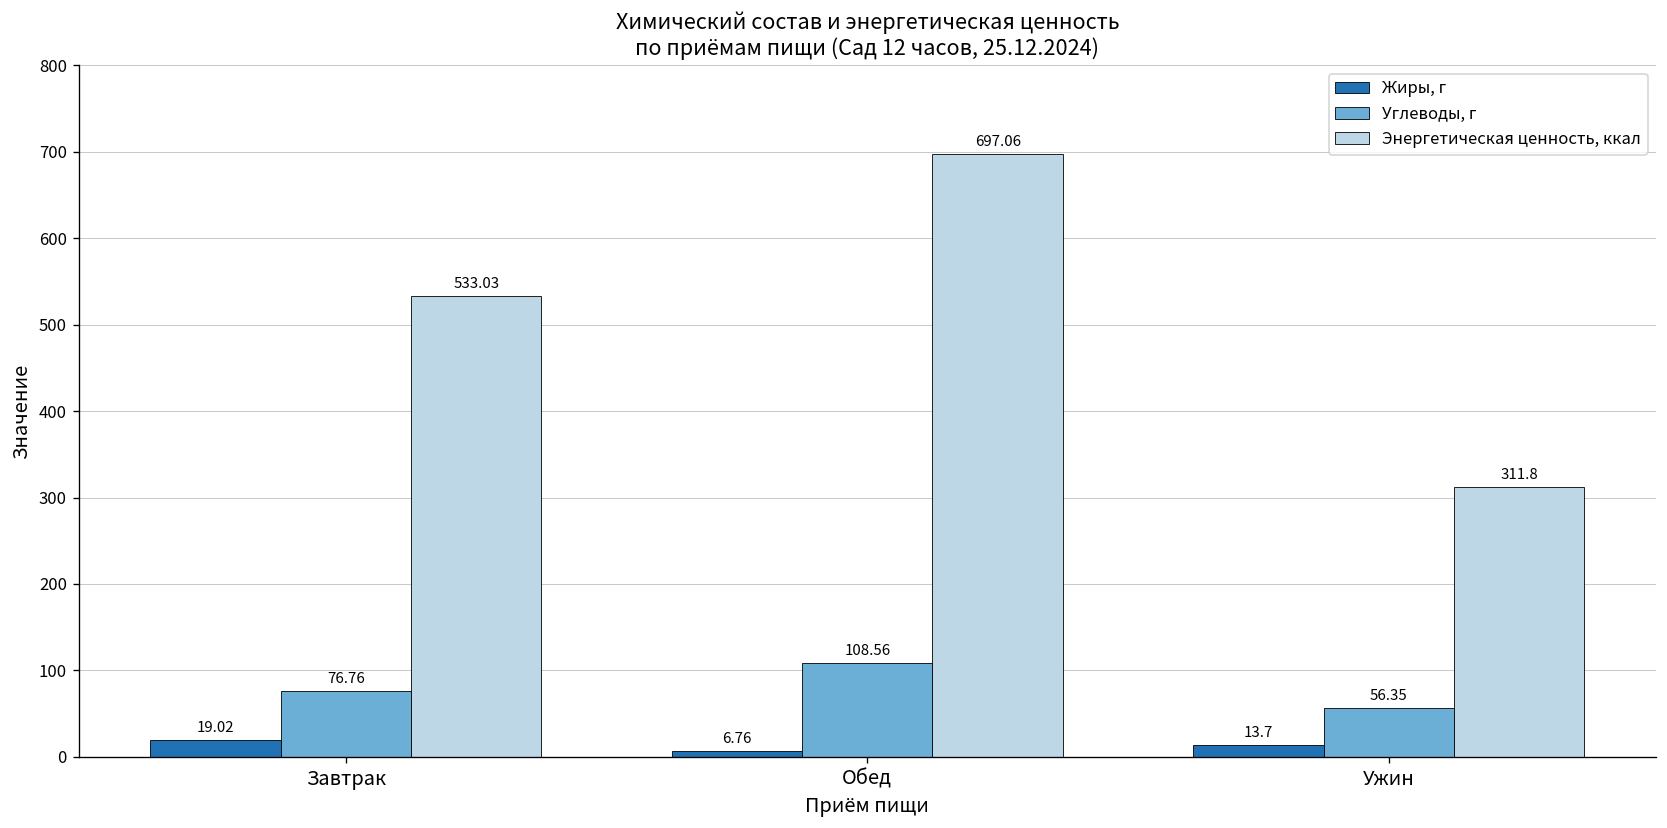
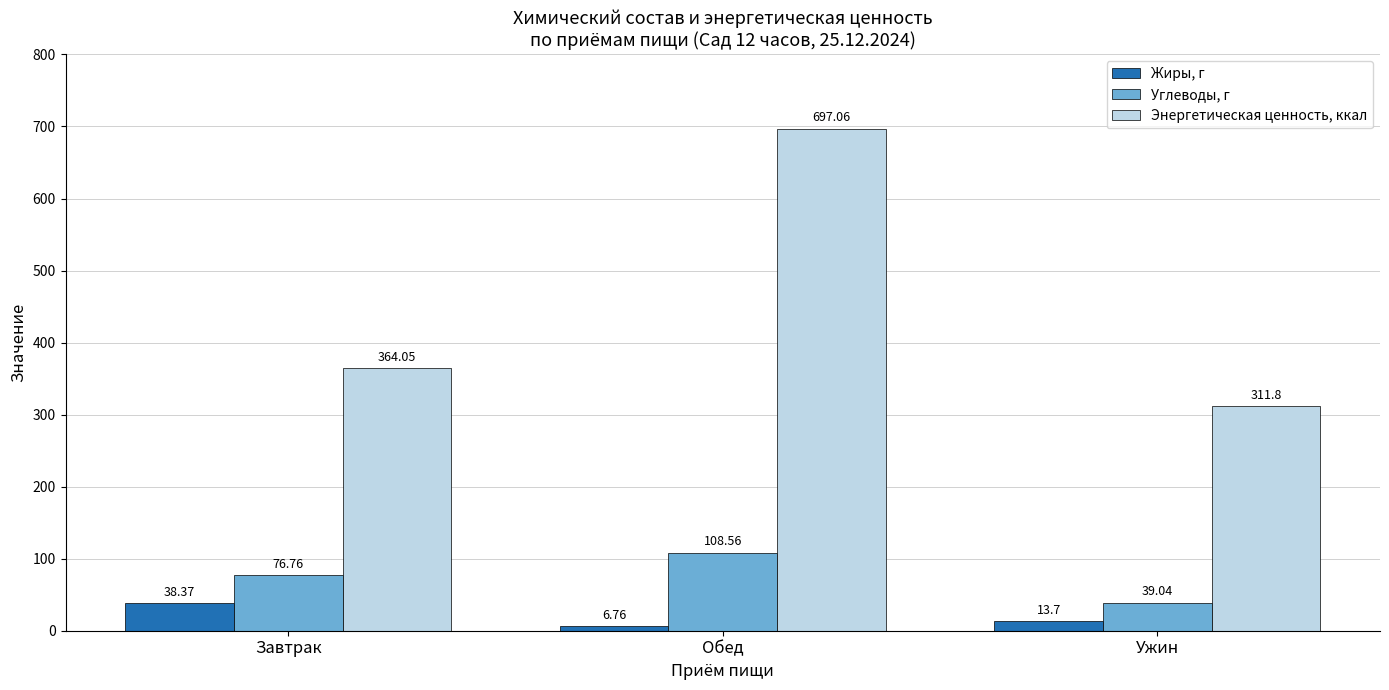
  {
    "Жиры, г": {
-     "Завтрак": 19.02,
+     "Завтрак": 38.37,
      "Обед": 6.76,
      "Ужин": 13.7
    },
    "Углеводы, г": {
      "Завтрак": 76.76,
      "Обед": 108.56,
-     "Ужин": 56.35
+     "Ужин": 39.04
    },
    "Энергетическая ценность, ккал": {
-     "Завтрак": 533.03,
+     "Завтрак": 364.05,
      "Обед": 697.06,
      "Ужин": 311.8
    }
  }
